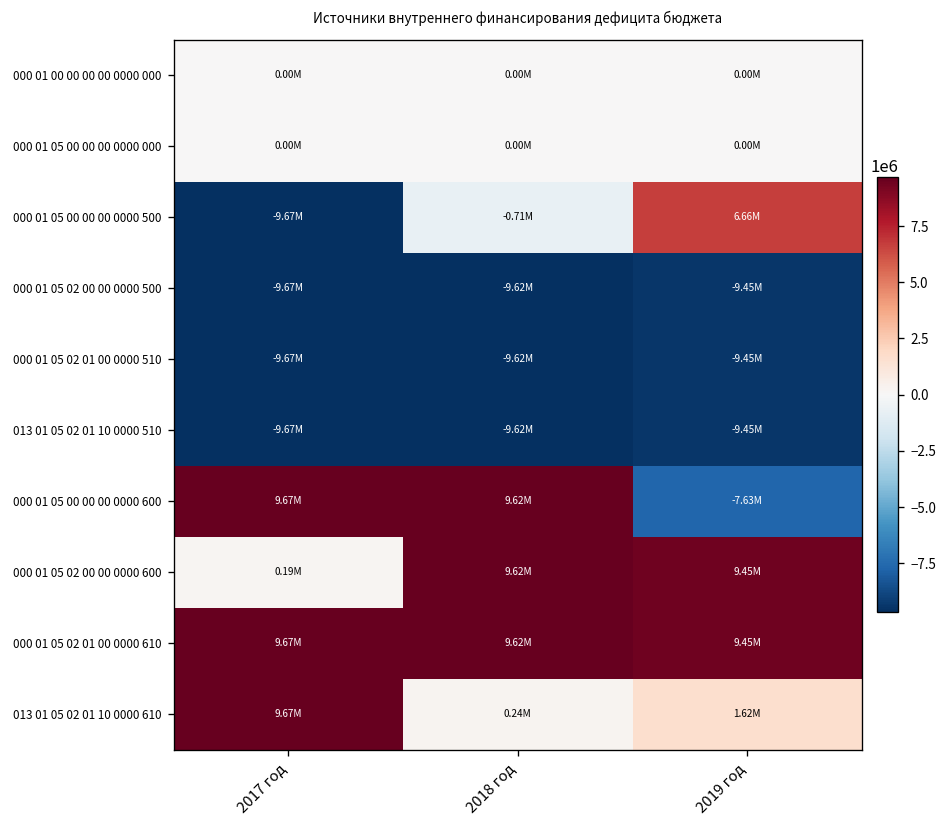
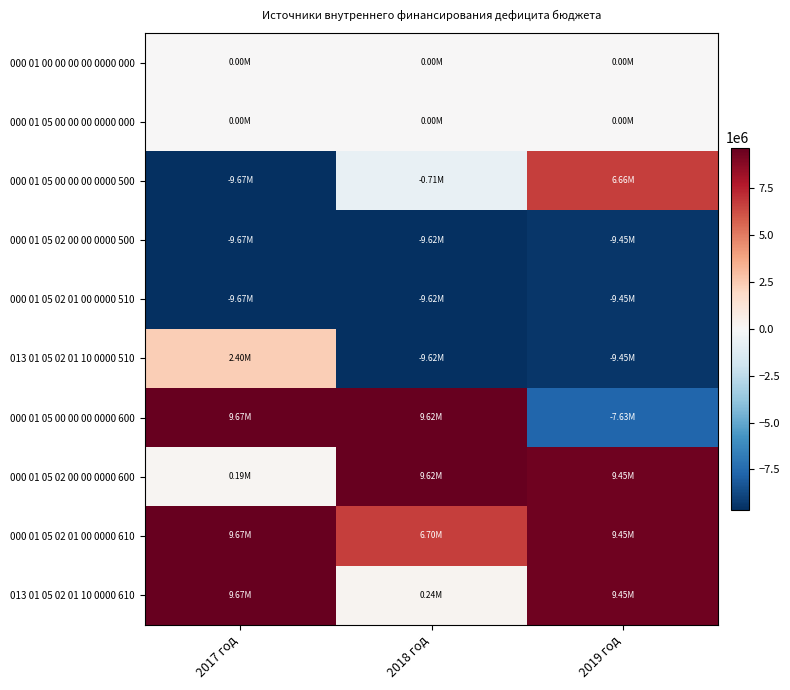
  {
    "000 01 00 00 00 00 0000 000": {
      "2017 год": "0.00M",
      "2018 год": "0.00M",
      "2019 год": "0.00M"
    },
    "000 01 05 00 00 00 0000 000": {
      "2017 год": "0.00M",
      "2018 год": "0.00M",
      "2019 год": "0.00M"
    },
    "000 01 05 00 00 00 0000 500": {
      "2017 год": "-9.67M",
      "2018 год": "-0.71M",
      "2019 год": "6.66M"
    },
    "000 01 05 02 00 00 0000 500": {
      "2017 год": "-9.67M",
      "2018 год": "-9.62M",
      "2019 год": "-9.45M"
    },
    "000 01 05 02 01 00 0000 510": {
      "2017 год": "-9.67M",
      "2018 год": "-9.62M",
      "2019 год": "-9.45M"
    },
    "013 01 05 02 01 10 0000 510": {
-     "2017 год": "-9.67M",
+     "2017 год": "2.40M",
      "2018 год": "-9.62M",
      "2019 год": "-9.45M"
    },
    "000 01 05 00 00 00 0000 600": {
      "2017 год": "9.67M",
      "2018 год": "9.62M",
      "2019 год": "-7.63M"
    },
    "000 01 05 02 00 00 0000 600": {
      "2017 год": "0.19M",
      "2018 год": "9.62M",
      "2019 год": "9.45M"
    },
    "000 01 05 02 01 00 0000 610": {
      "2017 год": "9.67M",
-     "2018 год": "9.62M",
+     "2018 год": "6.70M",
      "2019 год": "9.45M"
    },
    "013 01 05 02 01 10 0000 610": {
      "2017 год": "9.67M",
      "2018 год": "0.24M",
-     "2019 год": "1.62M"
+     "2019 год": "9.45M"
    }
  }
